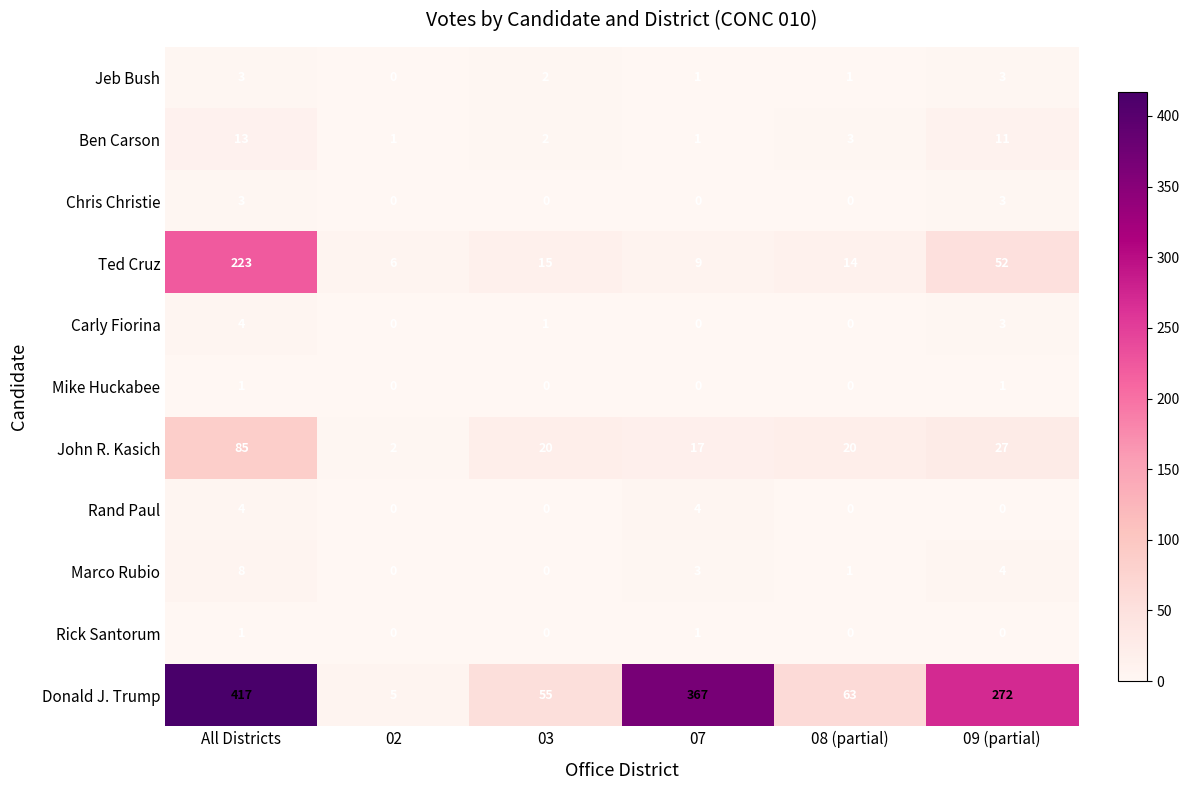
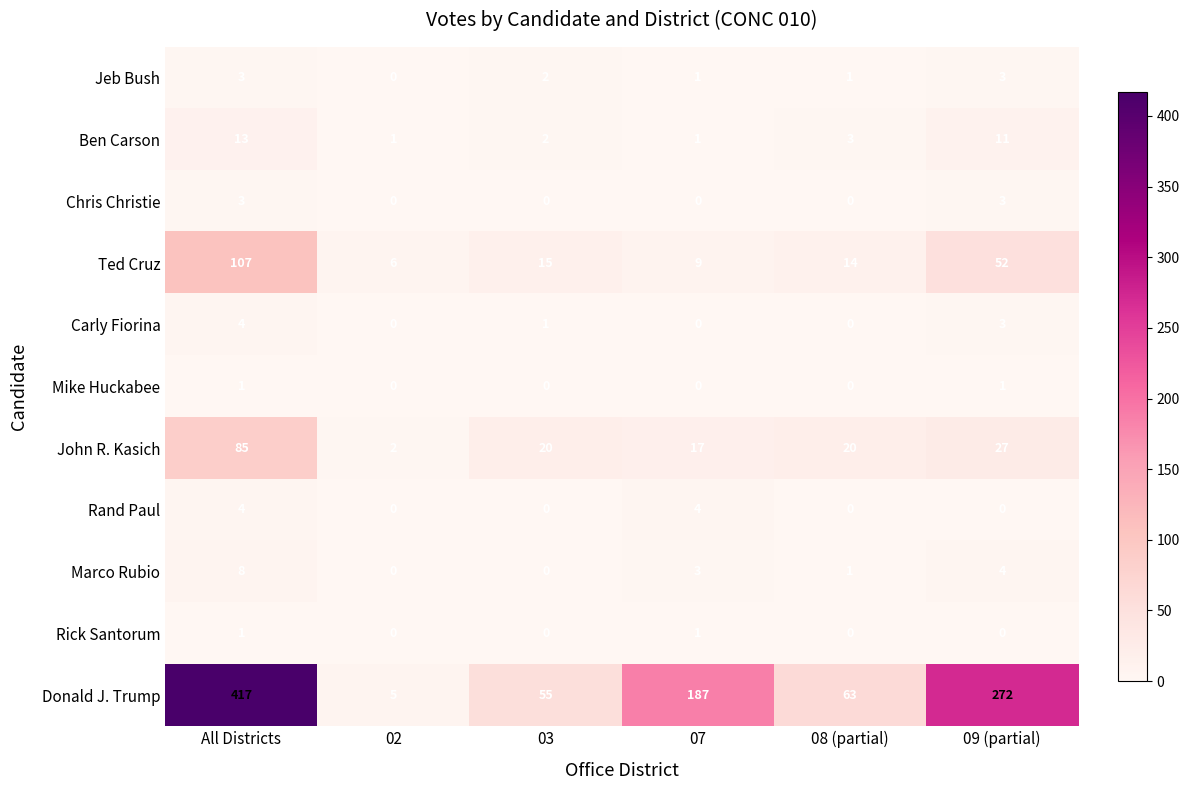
  {
    "Ted Cruz": {
-     "All Districts": 223
+     "All Districts": 107
    },
    "John R. Kasich": {
      "All Districts": 85
    },
    "Donald J. Trump": {
      "All Districts": 417,
-     "07": 367,
+     "07": 187,
      "09 (partial)": 272
    }
  }
